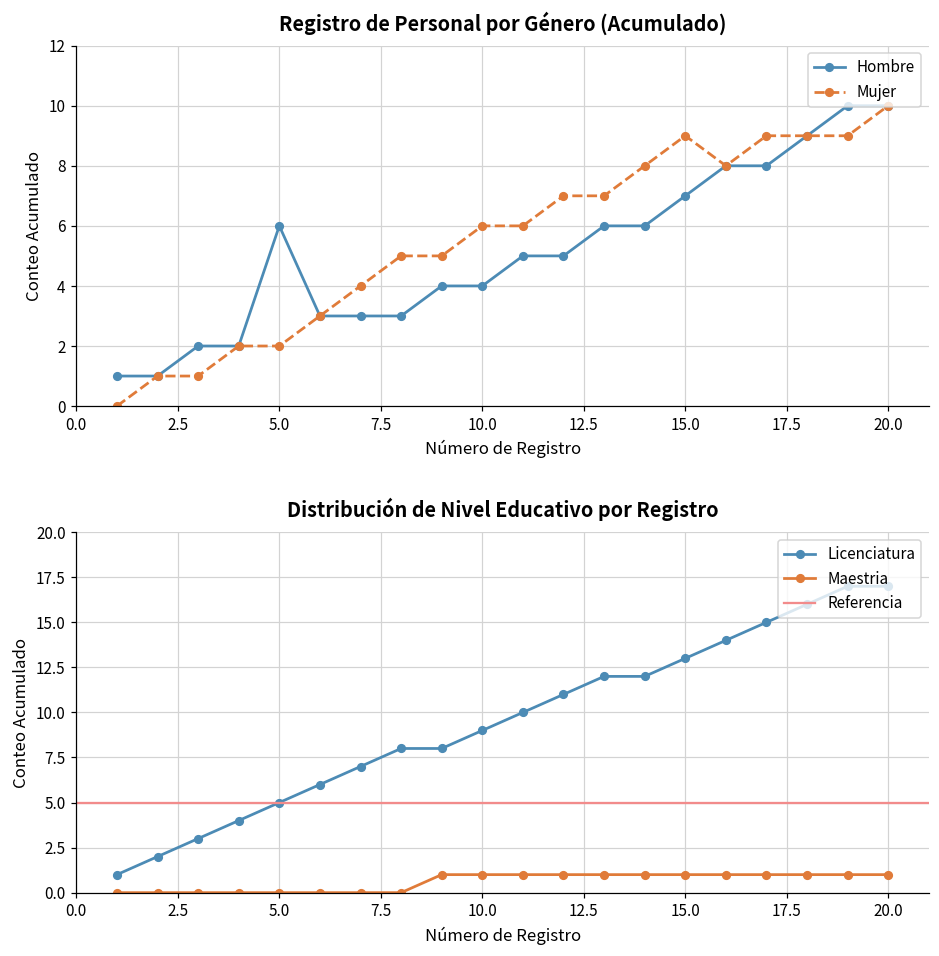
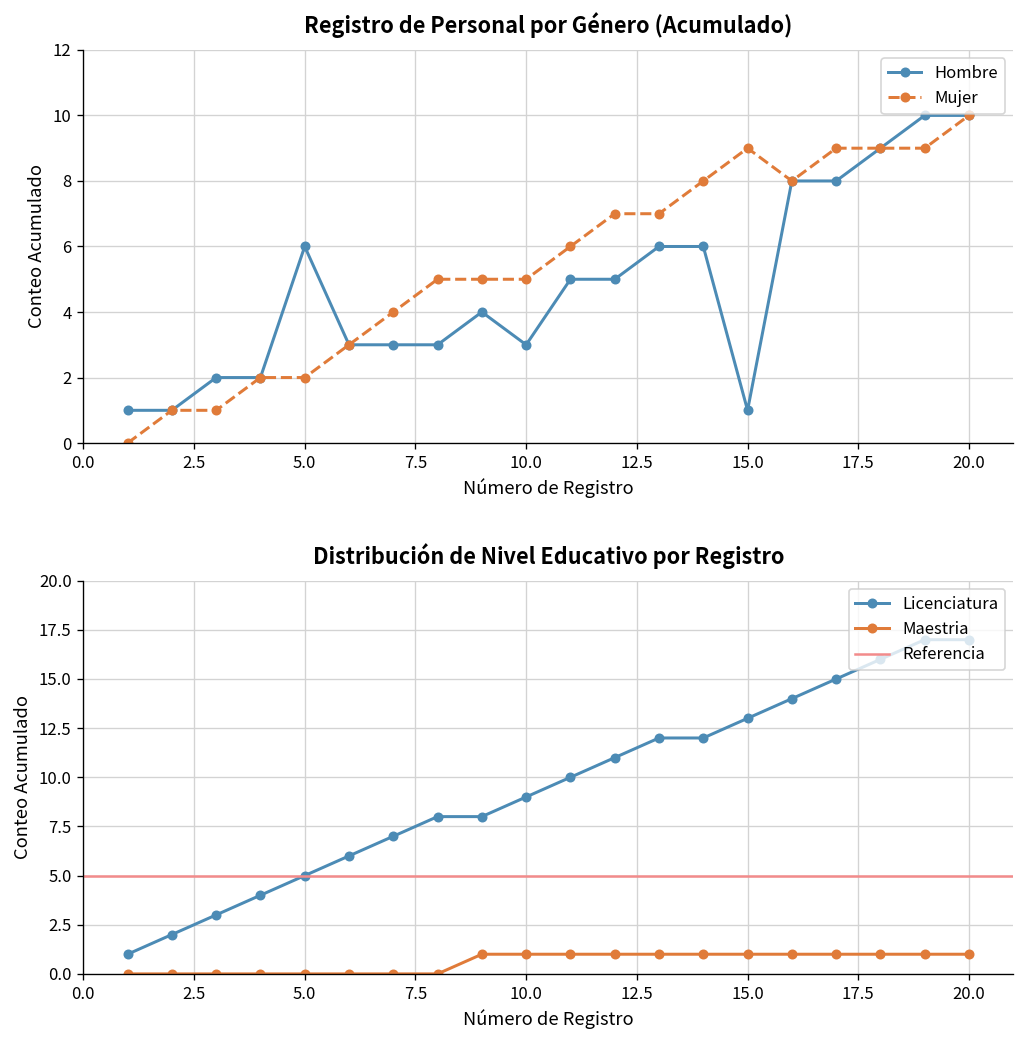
  {
    "Registro de Personal por Género (Acumulado)": {
      "Hombre": {
        "5.0": 6,
-       "10.0": 4,
-       "15.0": 7
+       "10.0": 3,
+       "15.0": 1
      },
      "Mujer": {
        "5.0": 2,
-       "10.0": 6,
+       "10.0": 5,
        "15.0": 9
      }
    },
    "Distribución de Nivel Educativo por Registro": {
      "Licenciatura": {
        "5.0": 5.0,
        "10.0": 9.0,
        "15.0": 13.0
      },
      "Maestria": {
        "5.0": 0.0,
        "10.0": 1.0,
        "15.0": 1.0,
        "20.0": 1.0
      }
    }
  }
